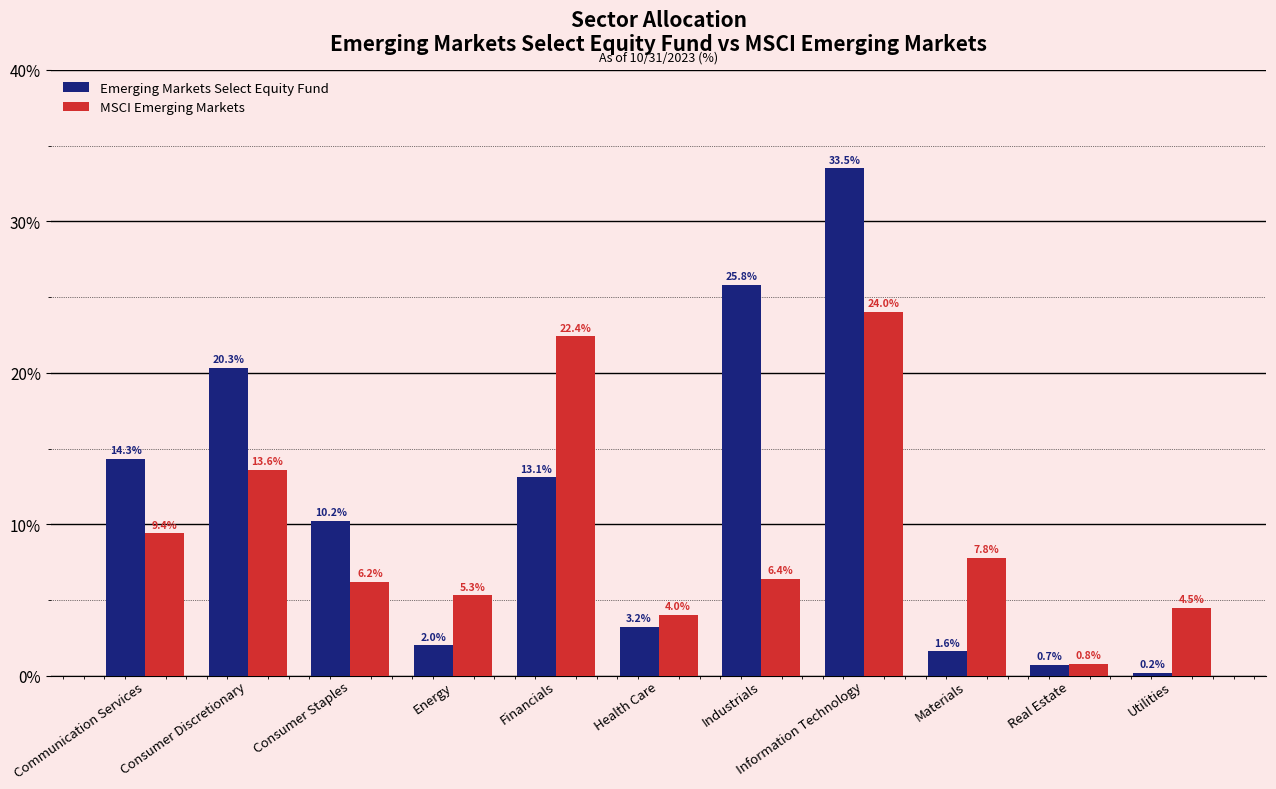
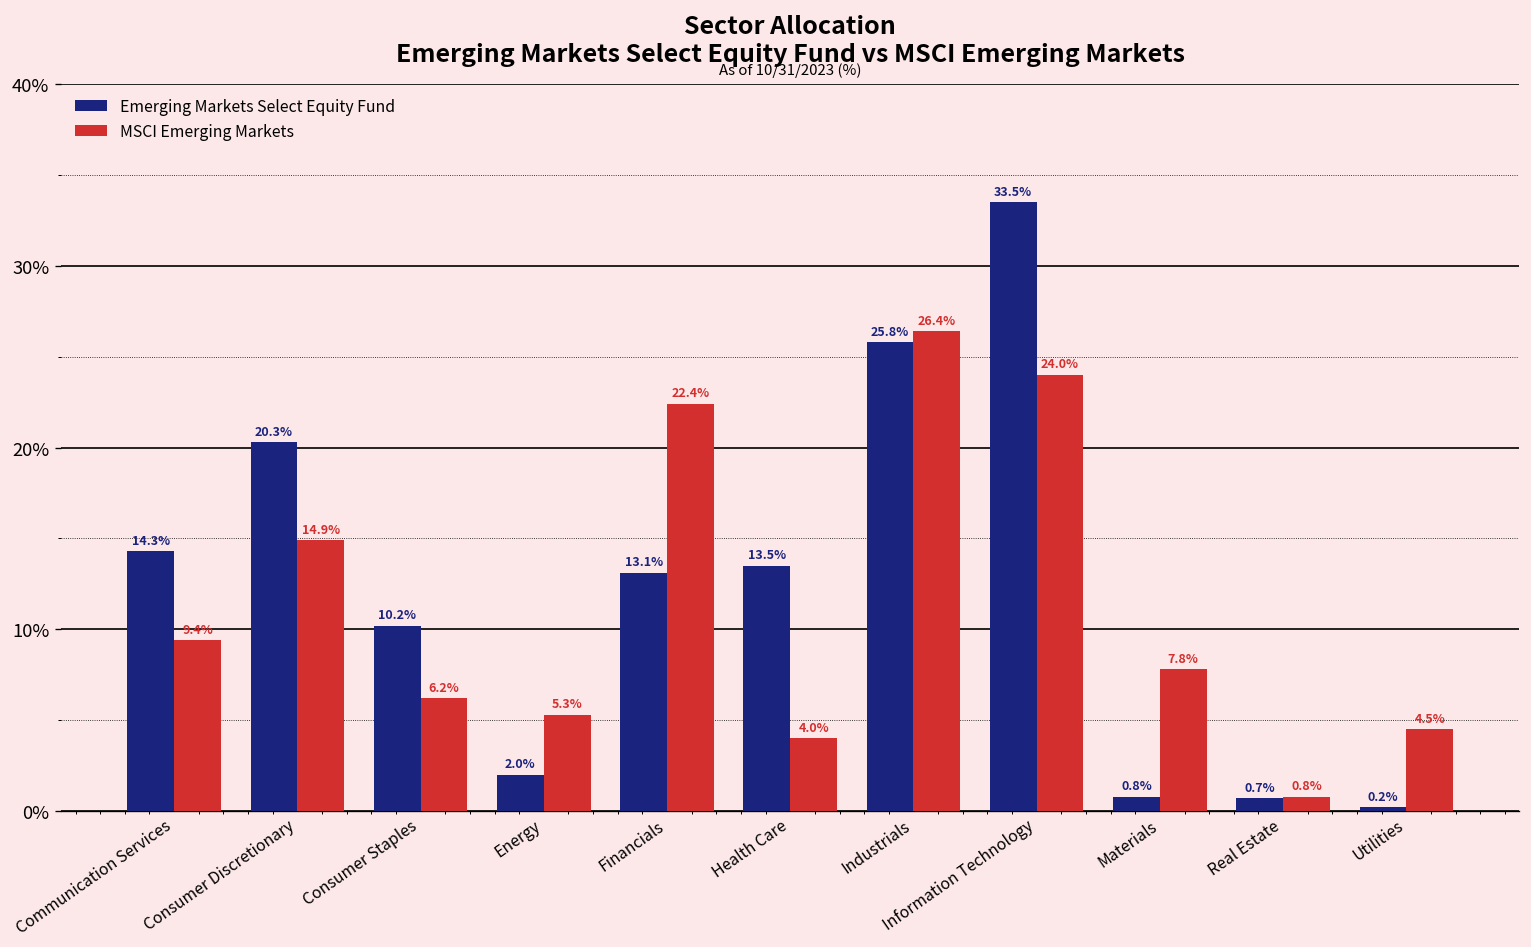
  {
    "Emerging Markets Select Equity Fund": {
      "Communication Services": "14.3%",
      "Consumer Discretionary": "20.3%",
      "Consumer Staples": "10.2%",
      "Energy": "2.0%",
      "Financials": "13.1%",
-     "Health Care": "3.2%",
+     "Health Care": "13.5%",
      "Industrials": "25.8%",
      "Information Technology": "33.5%",
-     "Materials": "1.6%",
+     "Materials": "0.8%",
      "Real Estate": "0.7%",
      "Utilities": "0.2%"
    },
    "MSCI Emerging Markets": {
      "Communication Services": "9.4%",
-     "Consumer Discretionary": "13.6%",
+     "Consumer Discretionary": "14.9%",
      "Consumer Staples": "6.2%",
      "Energy": "5.3%",
      "Financials": "22.4%",
      "Health Care": "4.0%",
-     "Industrials": "6.4%",
+     "Industrials": "26.4%",
      "Information Technology": "24.0%",
      "Materials": "7.8%",
      "Real Estate": "0.8%",
      "Utilities": "4.5%"
    }
  }
